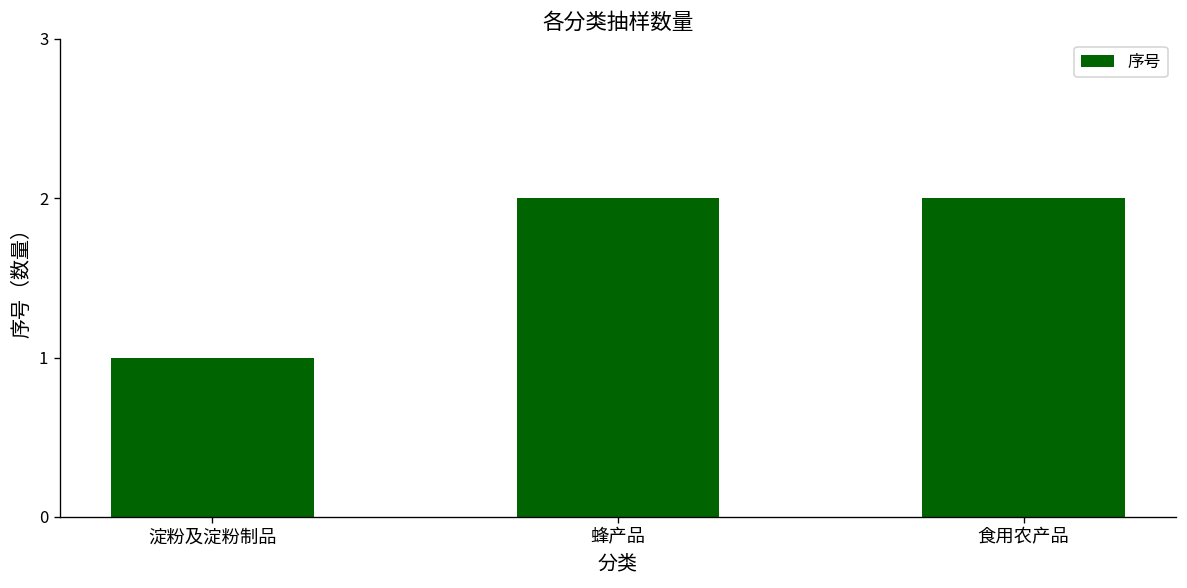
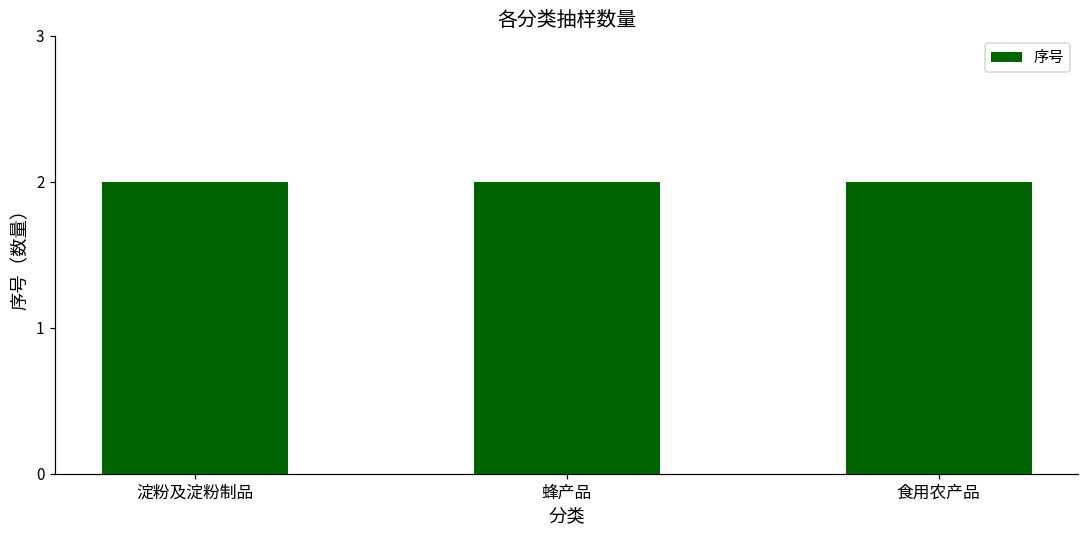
  {
-   "淀粉及淀粉制品": 1,
+   "淀粉及淀粉制品": 2,
    "蜂产品": 2,
    "食用农产品": 2
  }
